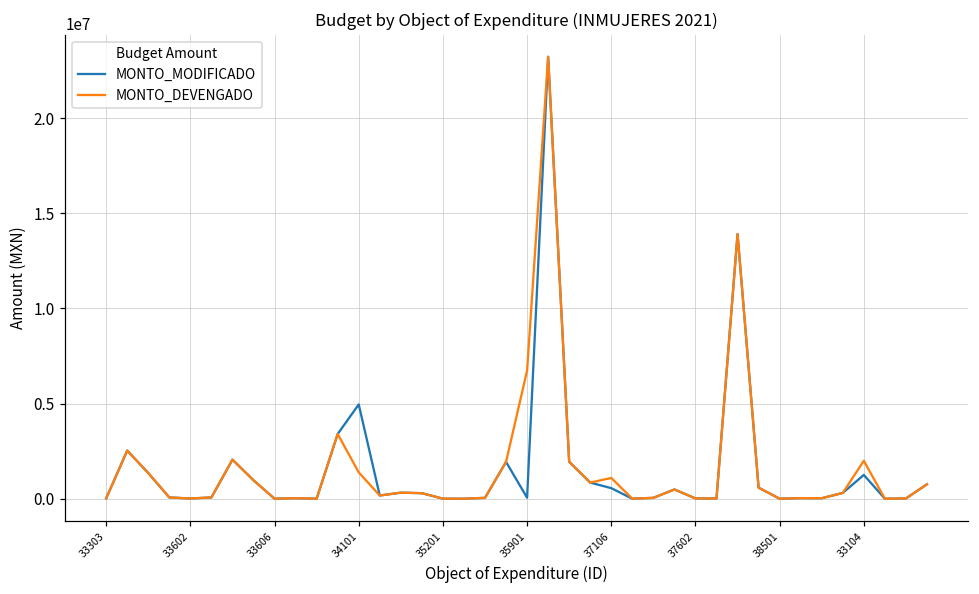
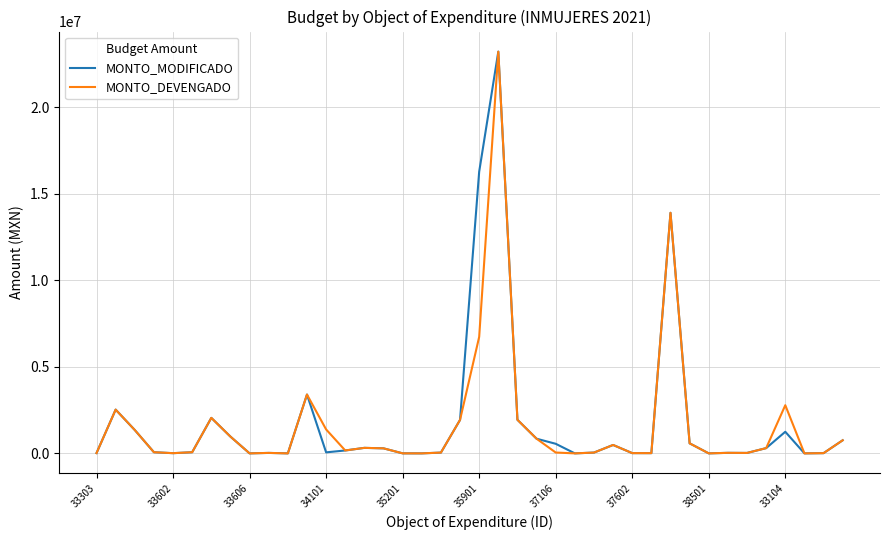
  {
    "MONTO_MODIFICADO": {
-     "34101": 5000000,
-     "35901": 100000,
+     "34101": 100000,
+     "35901": 16300000,
      "37106": 600000,
      "33104": 1200000
    },
    "MONTO_DEVENGADO": {
      "34101": 1400000,
      "35901": 6700000,
-     "37106": 1100000,
-     "33104": 2000000
+     "37106": 0,
+     "33104": 2800000
    }
  }
